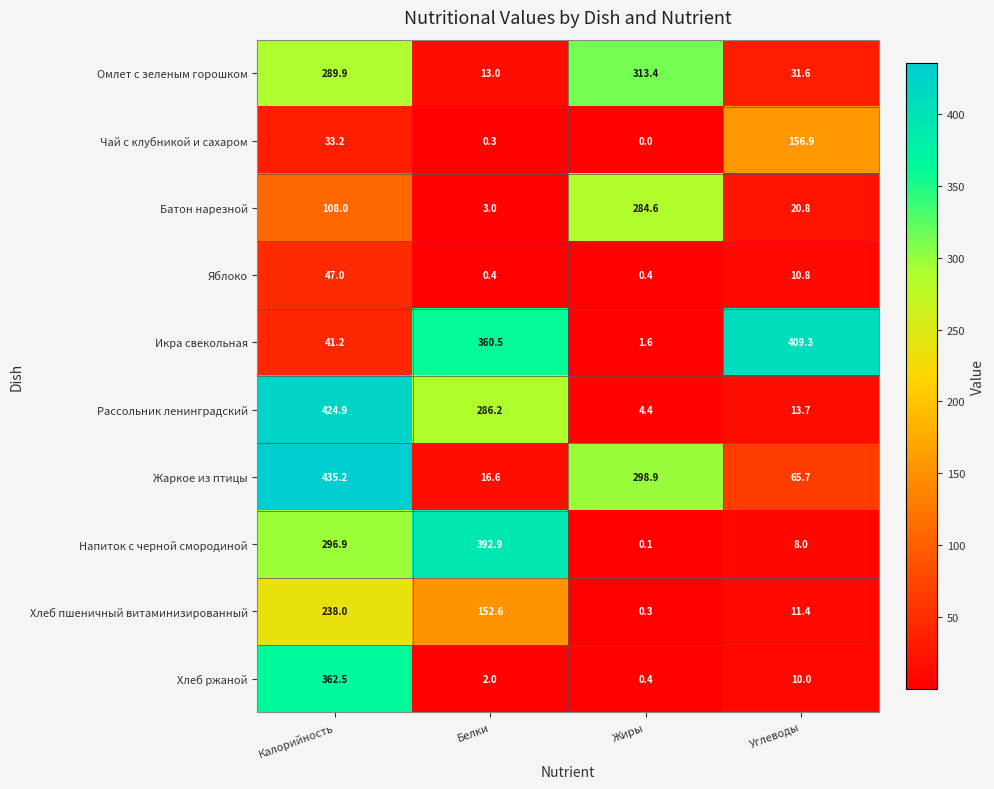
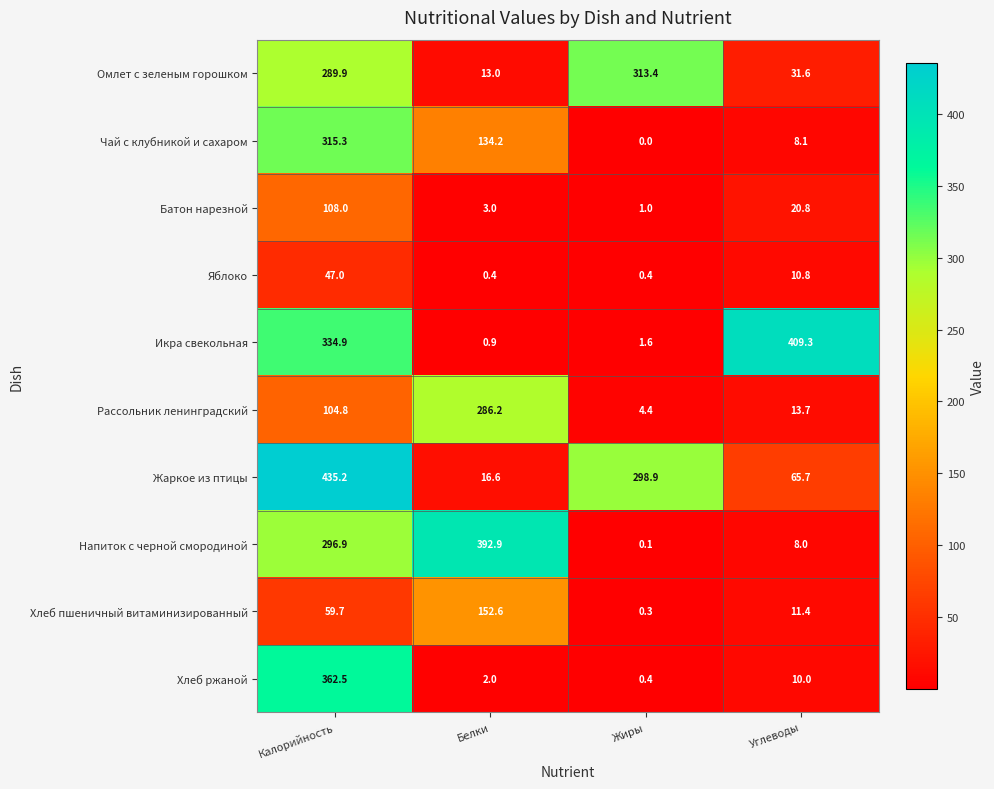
  {
    "Омлет с зеленым горошком": {
      "Калорийность": 289.9,
      "Белки": 13.0,
      "Жиры": 313.4,
      "Углеводы": 31.6
    },
    "Чай с клубникой и сахаром": {
-     "Калорийность": 33.2,
-     "Белки": 0.3,
+     "Калорийность": 315.3,
+     "Белки": 134.2,
      "Жиры": 0.0,
-     "Углеводы": 156.9
+     "Углеводы": 8.1
    },
    "Батон нарезной": {
      "Калорийность": 108.0,
      "Белки": 3.0,
-     "Жиры": 284.6,
+     "Жиры": 1.0,
      "Углеводы": 20.8
    },
    "Яблоко": {
      "Калорийность": 47.0,
      "Белки": 0.4,
      "Жиры": 0.4,
      "Углеводы": 10.8
    },
    "Икра свекольная": {
-     "Калорийность": 41.2,
-     "Белки": 360.5,
+     "Калорийность": 334.9,
+     "Белки": 0.9,
      "Жиры": 1.6,
      "Углеводы": 409.3
    },
    "Рассольник ленинградский": {
-     "Калорийность": 424.9,
+     "Калорийность": 104.8,
      "Белки": 286.2,
      "Жиры": 4.4,
      "Углеводы": 13.7
    },
    "Жаркое из птицы": {
      "Калорийность": 435.2,
      "Белки": 16.6,
      "Жиры": 298.9,
      "Углеводы": 65.7
    },
    "Напиток с черной смородиной": {
      "Калорийность": 296.9,
      "Белки": 392.9,
      "Жиры": 0.1,
      "Углеводы": 8.0
    },
    "Хлеб пшеничный витаминизированный": {
-     "Калорийность": 238.0,
+     "Калорийность": 59.7,
      "Белки": 152.6,
      "Жиры": 0.3,
      "Углеводы": 11.4
    },
    "Хлеб ржаной": {
      "Калорийность": 362.5,
      "Белки": 2.0,
      "Жиры": 0.4,
      "Углеводы": 10.0
    }
  }
